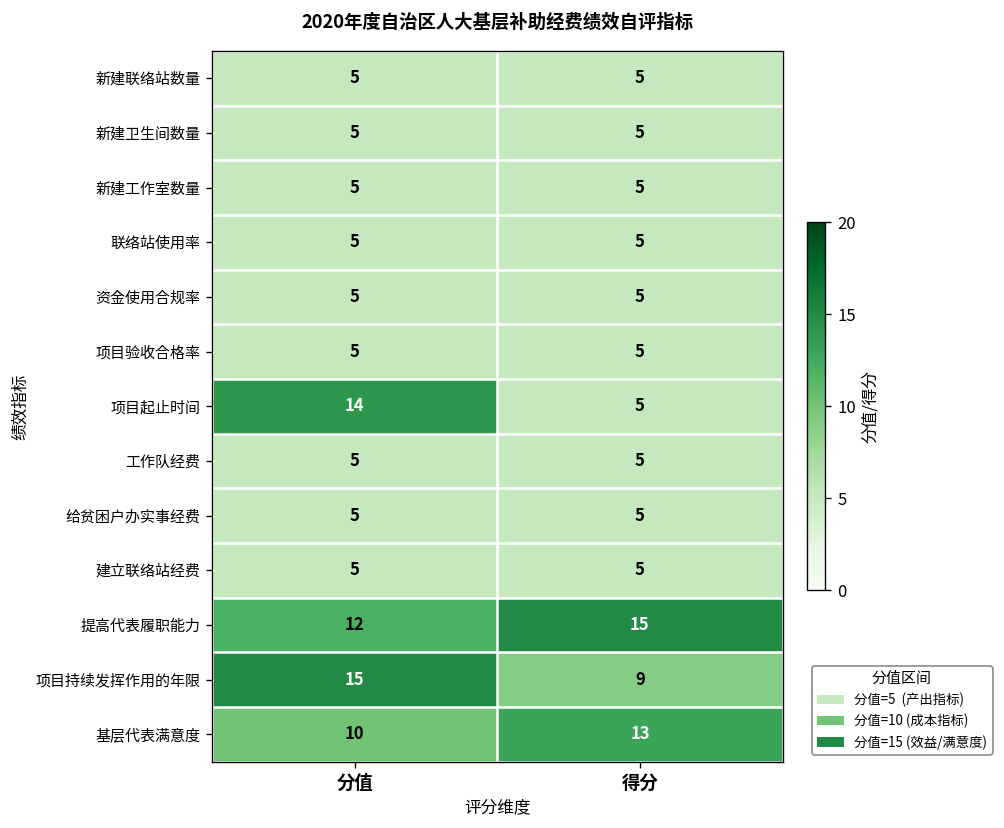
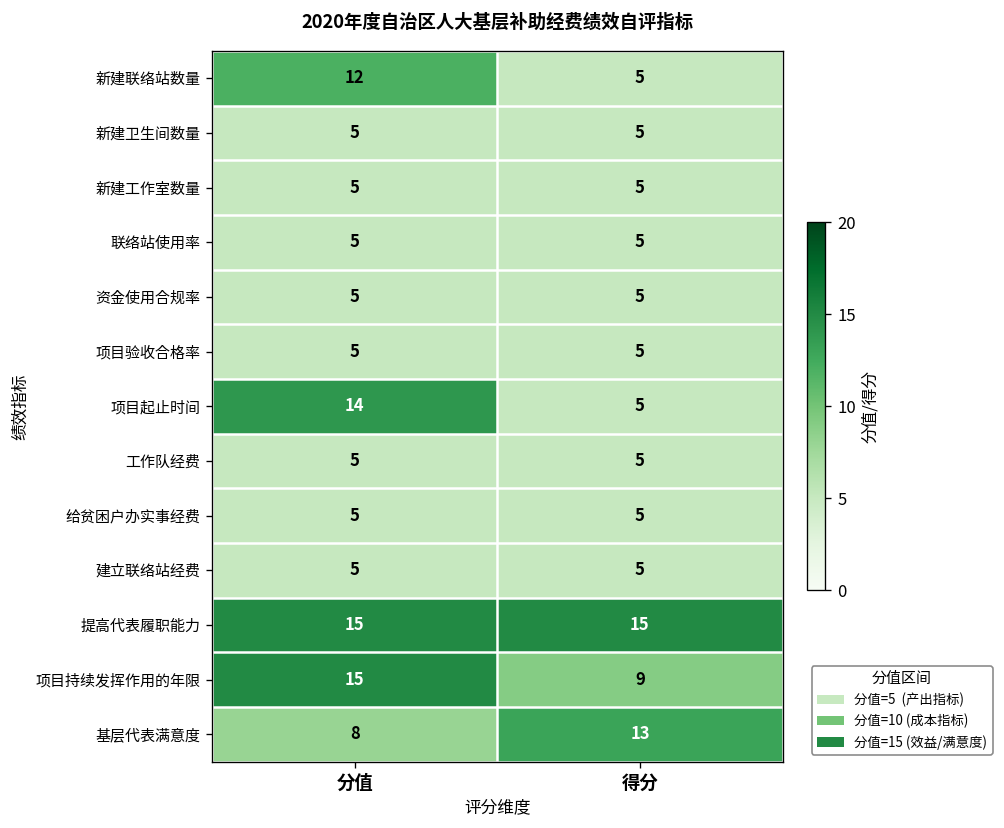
  {
    "新建联络站数量": {
-     "分值": 5,
+     "分值": 12,
      "得分": 5
    },
    "新建卫生间数量": {
      "分值": 5,
      "得分": 5
    },
    "新建工作室数量": {
      "分值": 5,
      "得分": 5
    },
    "联络站使用率": {
      "分值": 5,
      "得分": 5
    },
    "资金使用合规率": {
      "分值": 5,
      "得分": 5
    },
    "项目验收合格率": {
      "分值": 5,
      "得分": 5
    },
    "项目起止时间": {
      "分值": 14,
      "得分": 5
    },
    "工作队经费": {
      "分值": 5,
      "得分": 5
    },
    "给贫困户办实事经费": {
      "分值": 5,
      "得分": 5
    },
    "建立联络站经费": {
      "分值": 5,
      "得分": 5
    },
    "提高代表履职能力": {
-     "分值": 12,
+     "分值": 15,
      "得分": 15
    },
    "项目持续发挥作用的年限": {
      "分值": 15,
      "得分": 9
    },
    "基层代表满意度": {
-     "分值": 10,
+     "分值": 8,
      "得分": 13
    }
  }
